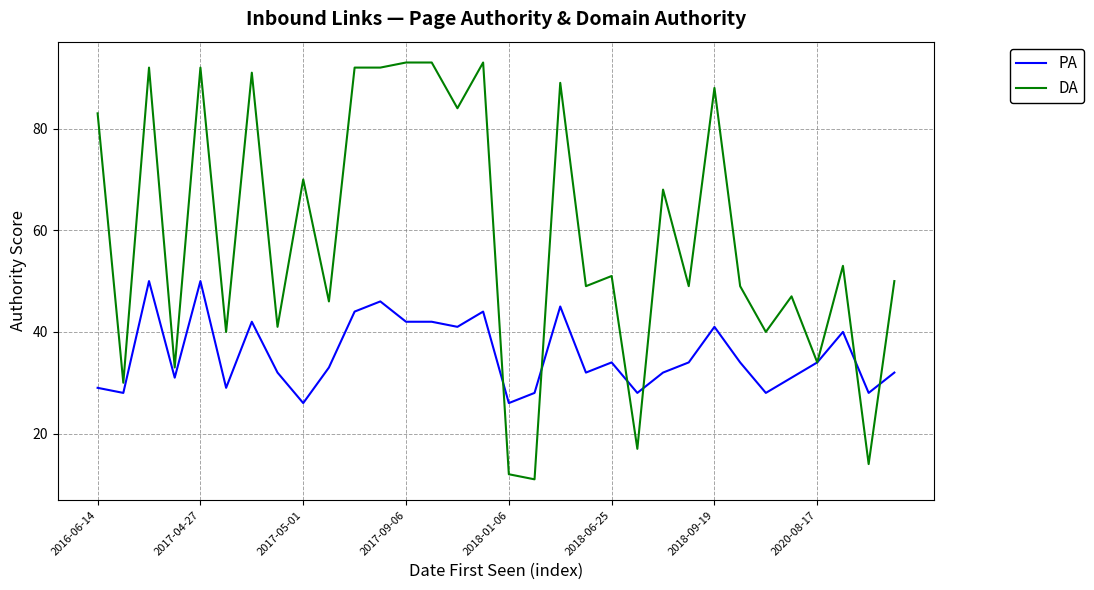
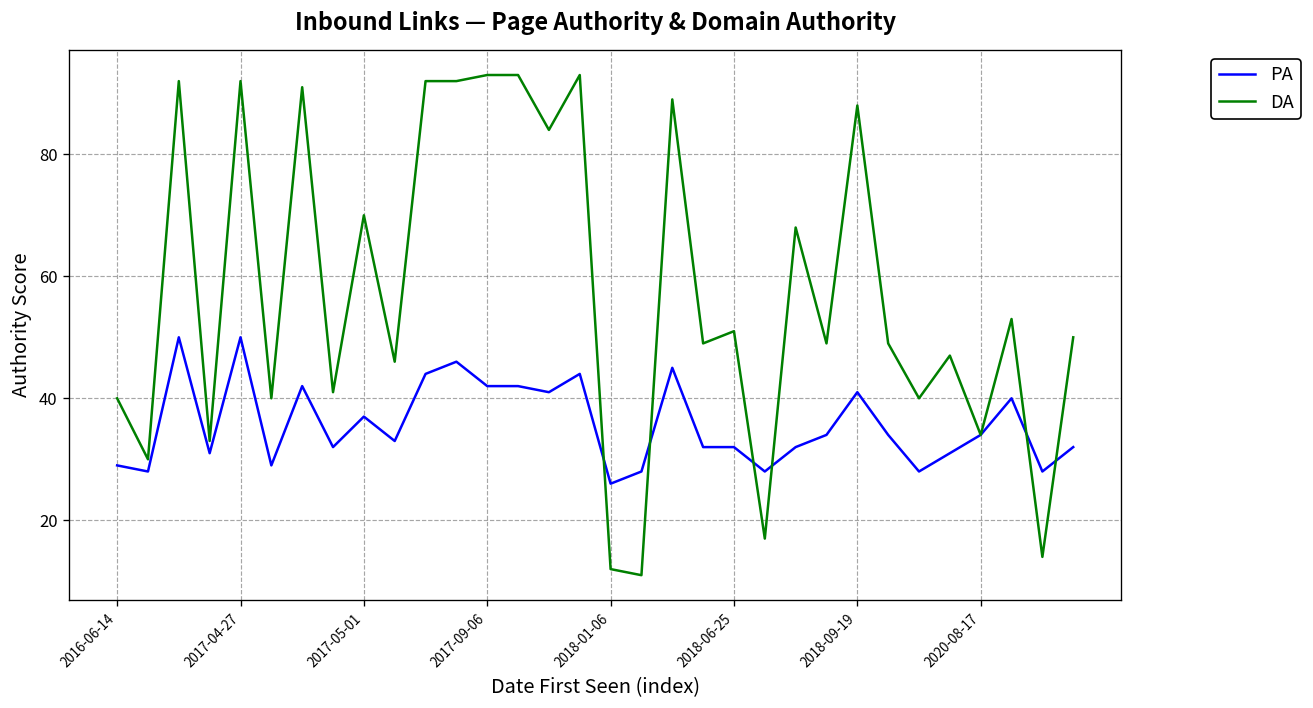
  {
    "PA": {
      "2016-06-14": 29,
-     "2017-05-01": 26,
+     "2017-05-01": 37,
      "2018-01-06": 26,
-     "2018-06-25": 34,
+     "2018-06-25": 32,
      "2018-09-19": 41
    },
    "DA": {
-     "2016-06-14": 83,
+     "2016-06-14": 40,
      "2017-05-01": 70,
      "2018-01-06": 12,
      "2018-06-25": 51,
      "2018-09-19": 88
    }
  }
